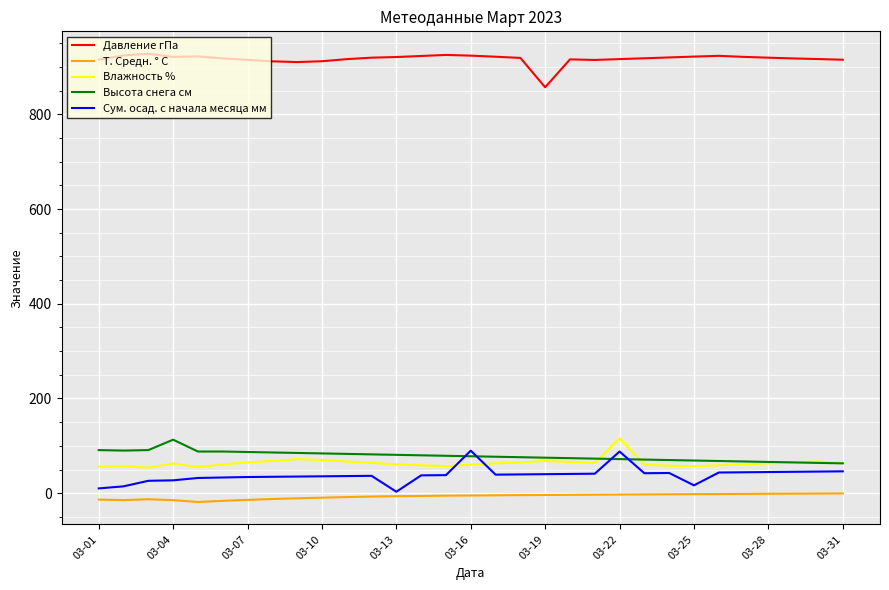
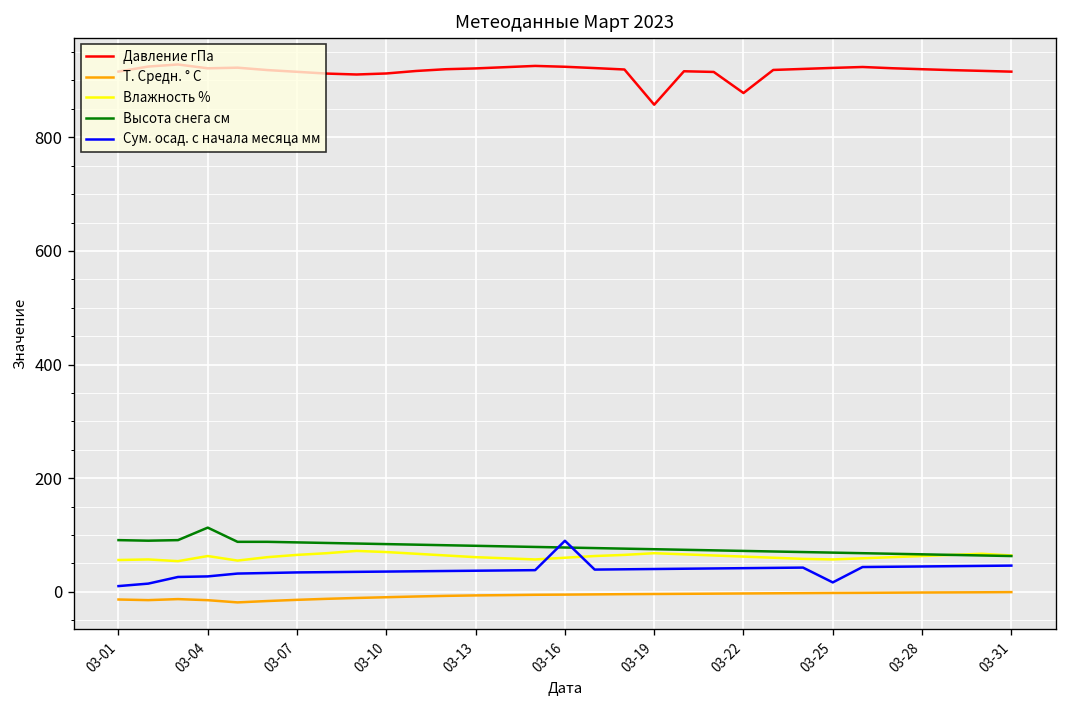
  {
    "Давление гПа": {
      "03-10": 910,
      "03-13": 920,
      "03-16": 920,
      "03-19": 860,
-     "03-22": 920,
+     "03-22": 880,
      "03-25": 920,
      "03-28": 920,
      "03-31": 920
    },
    "Т. Средн. ° С": {
      "03-01": -10,
      "03-04": -10,
      "03-07": -10,
      "03-10": -10,
      "03-13": -10,
      "03-16": 0,
      "03-19": 0,
      "03-22": 0,
      "03-25": 0,
      "03-28": 0,
      "03-31": 0
    },
    "Влажность %": {
      "03-01": 60,
      "03-04": 60,
      "03-07": 70,
      "03-10": 70,
      "03-13": 60,
      "03-16": 60,
      "03-19": 70,
-     "03-22": 120,
+     "03-22": 60,
      "03-25": 60
    },
    "Высота снега см": {
      "03-01": 90,
      "03-04": 110,
      "03-07": 90,
      "03-10": 80,
      "03-13": 80,
      "03-16": 80,
      "03-19": 80,
      "03-22": 70,
      "03-25": 70
    },
    "Сум. осад. с начала месяца мм": {
      "03-01": 10,
      "03-04": 30,
      "03-07": 30,
      "03-10": 40,
-     "03-13": 0,
+     "03-13": 40,
      "03-16": 90,
      "03-19": 40,
-     "03-22": 90,
+     "03-22": 40,
      "03-25": 20,
      "03-28": 40,
      "03-31": 50
    }
  }
